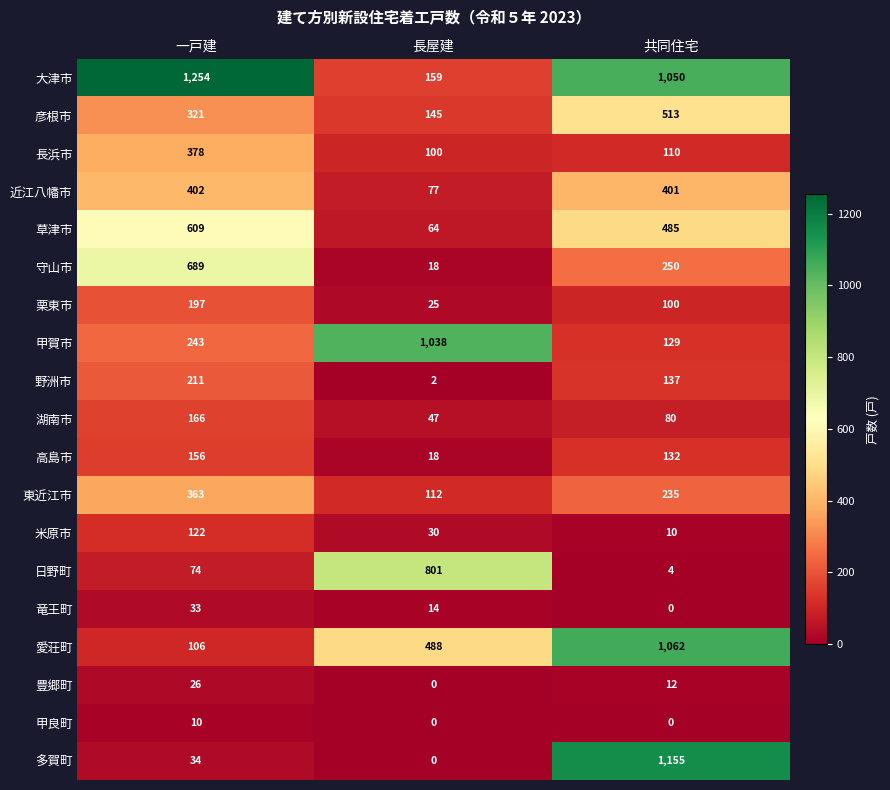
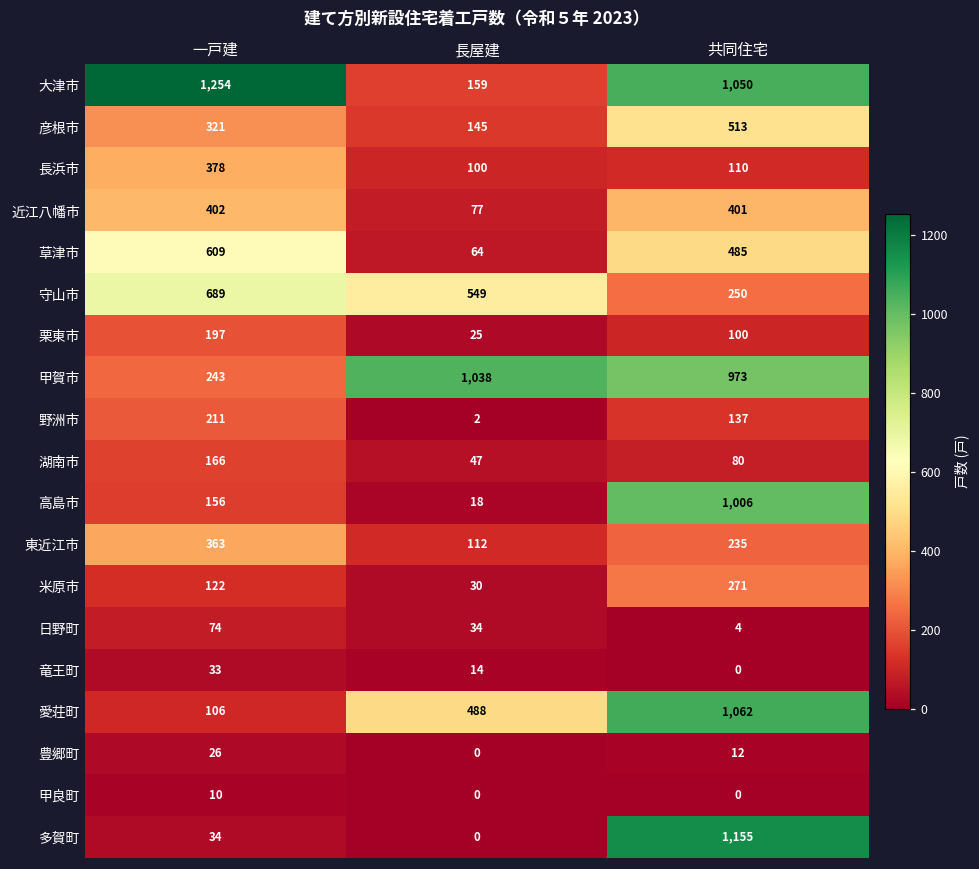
  {
    "大津市": {
      "一戸建": "1,254",
      "長屋建": "159",
      "共同住宅": "1,050"
    },
    "彦根市": {
      "一戸建": "321",
      "長屋建": "145",
      "共同住宅": "513"
    },
    "長浜市": {
      "一戸建": "378",
      "長屋建": "100",
      "共同住宅": "110"
    },
    "近江八幡市": {
      "一戸建": "402",
      "長屋建": "77",
      "共同住宅": "401"
    },
    "草津市": {
      "一戸建": "609",
      "長屋建": "64",
      "共同住宅": "485"
    },
    "守山市": {
      "一戸建": "689",
-     "長屋建": "18",
+     "長屋建": "549",
      "共同住宅": "250"
    },
    "栗東市": {
      "一戸建": "197",
      "長屋建": "25",
      "共同住宅": "100"
    },
    "甲賀市": {
      "一戸建": "243",
      "長屋建": "1,038",
-     "共同住宅": "129"
+     "共同住宅": "973"
    },
    "野洲市": {
      "一戸建": "211",
      "長屋建": "2",
      "共同住宅": "137"
    },
    "湖南市": {
      "一戸建": "166",
      "長屋建": "47",
      "共同住宅": "80"
    },
    "高島市": {
      "一戸建": "156",
      "長屋建": "18",
-     "共同住宅": "132"
+     "共同住宅": "1,006"
    },
    "東近江市": {
      "一戸建": "363",
      "長屋建": "112",
      "共同住宅": "235"
    },
    "米原市": {
      "一戸建": "122",
      "長屋建": "30",
-     "共同住宅": "10"
+     "共同住宅": "271"
    },
    "日野町": {
      "一戸建": "74",
-     "長屋建": "801",
+     "長屋建": "34",
      "共同住宅": "4"
    },
    "竜王町": {
      "一戸建": "33",
      "長屋建": "14",
      "共同住宅": "0"
    },
    "愛荘町": {
      "一戸建": "106",
      "長屋建": "488",
      "共同住宅": "1,062"
    },
    "豊郷町": {
      "一戸建": "26",
      "長屋建": "0",
      "共同住宅": "12"
    },
    "甲良町": {
      "一戸建": "10",
      "長屋建": "0",
      "共同住宅": "0"
    },
    "多賀町": {
      "一戸建": "34",
      "長屋建": "0",
      "共同住宅": "1,155"
    }
  }
